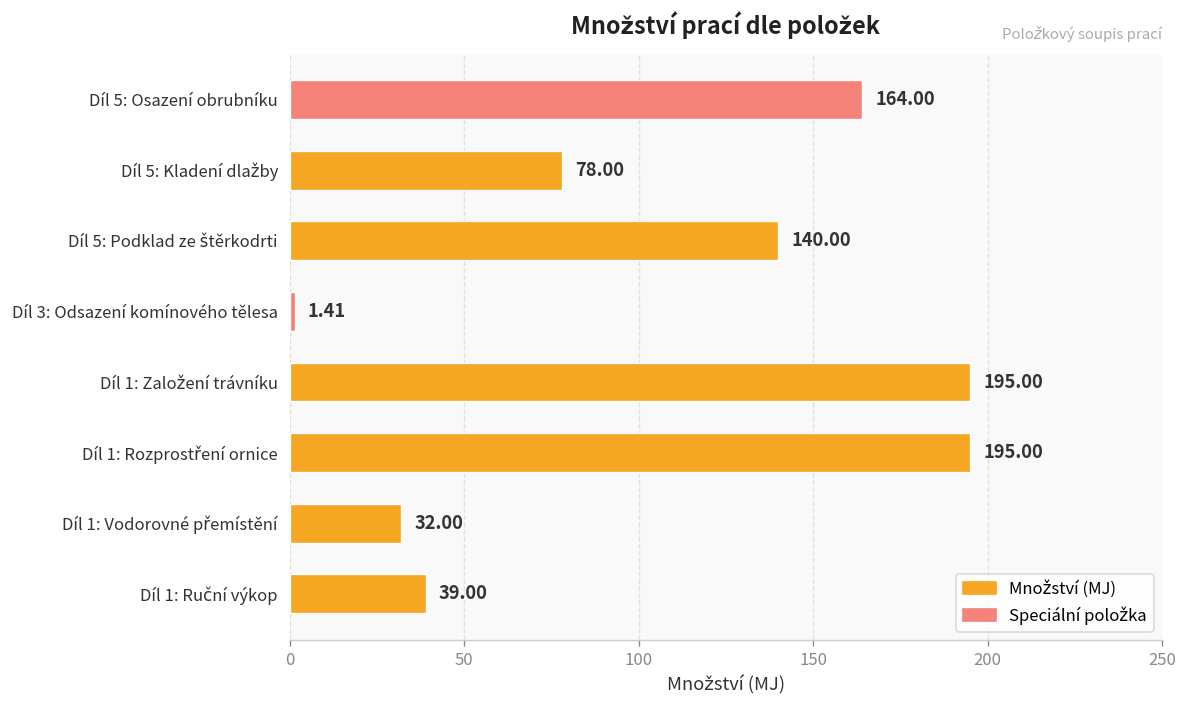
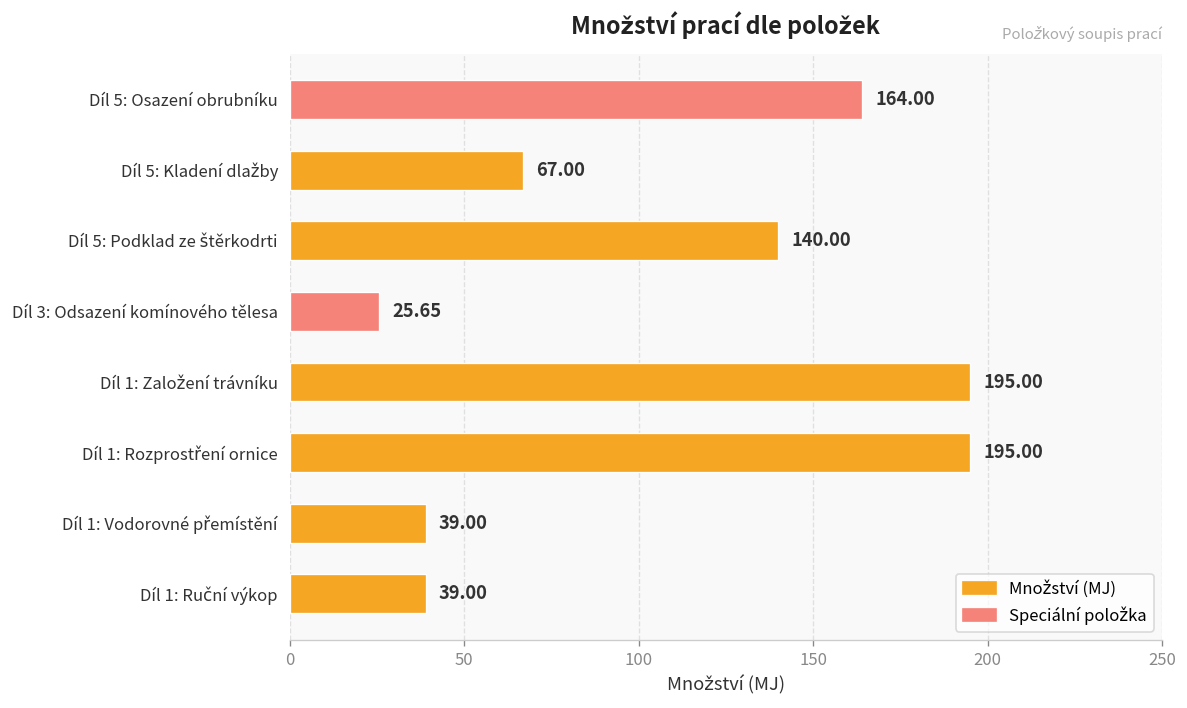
  {
    "Díl 5: Osazení obrubníku": 164.00,
-   "Díl 5: Kladení dlažby": 78.00,
+   "Díl 5: Kladení dlažby": 67.00,
    "Díl 5: Podklad ze štěrkodrti": 140.00,
-   "Díl 3: Odsazení komínového tělesa": 1.41,
+   "Díl 3: Odsazení komínového tělesa": 25.65,
    "Díl 1: Založení trávníku": 195.00,
    "Díl 1: Rozprostření ornice": 195.00,
-   "Díl 1: Vodorovné přemístění": 32.00,
+   "Díl 1: Vodorovné přemístění": 39.00,
    "Díl 1: Ruční výkop": 39.00
  }
